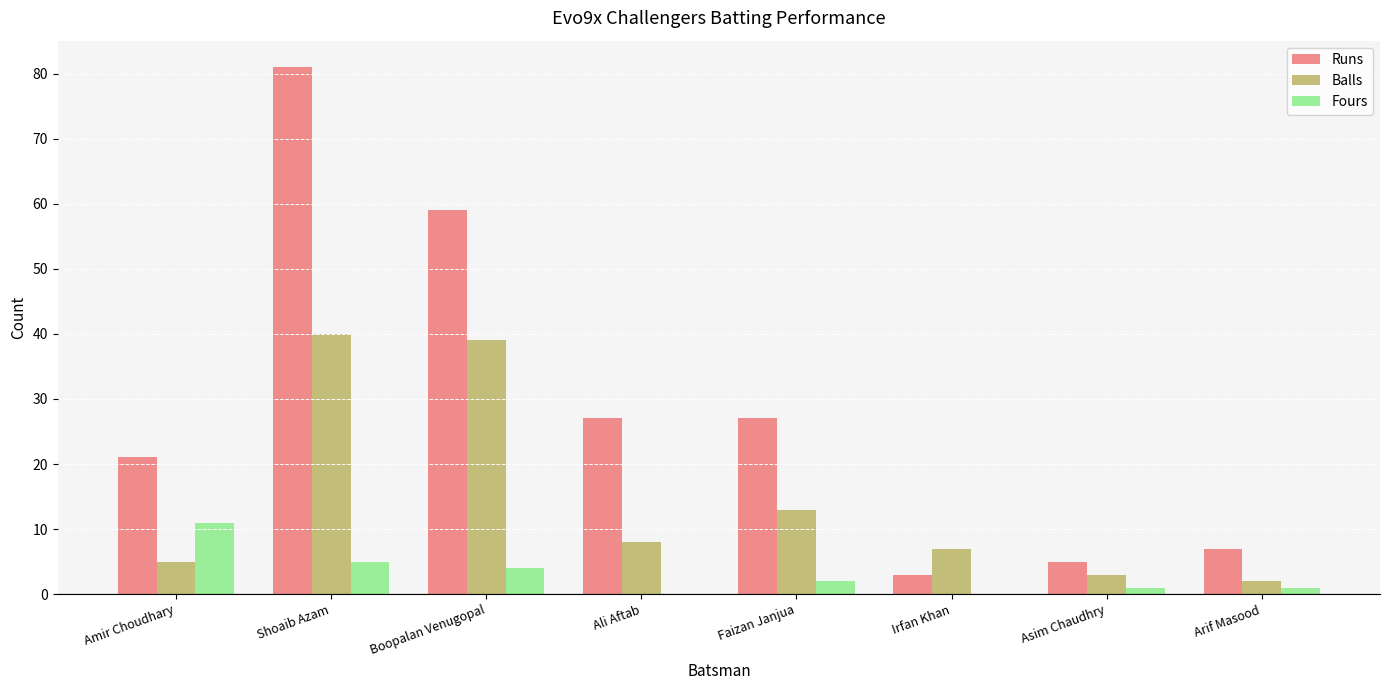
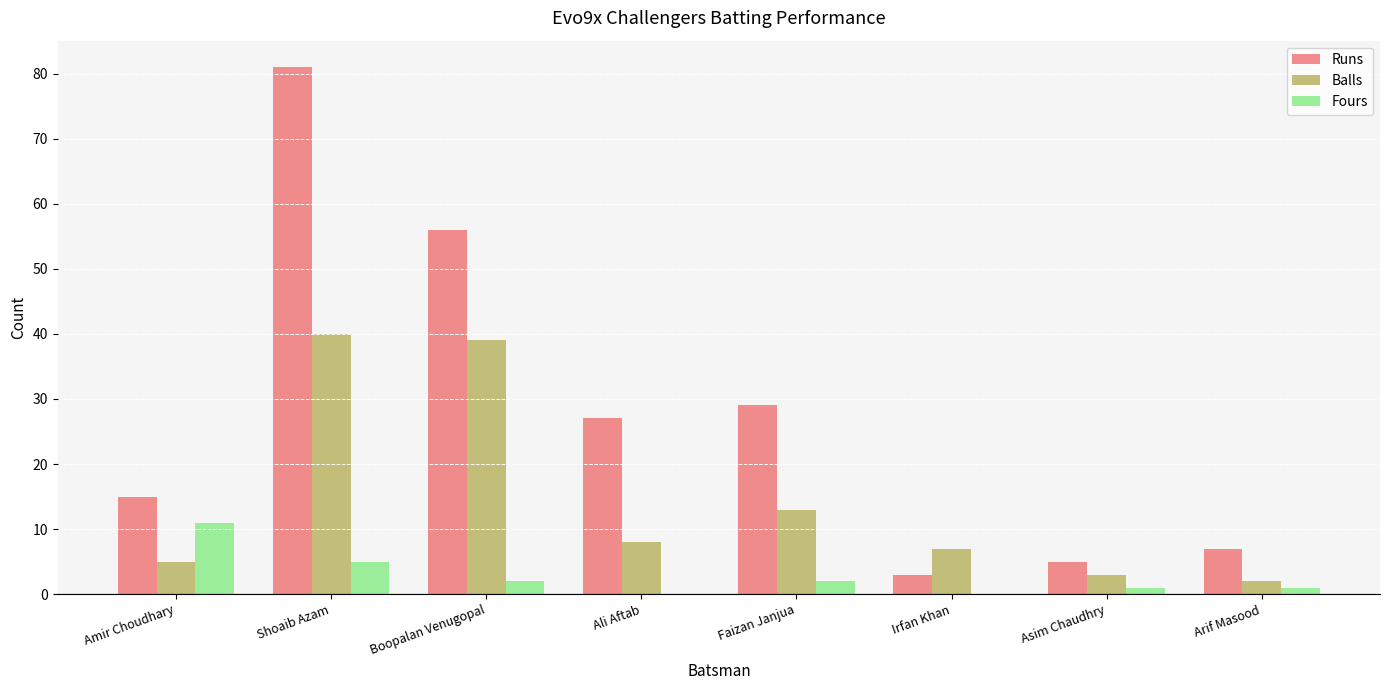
  {
    "Runs": {
-     "Amir Choudhary": 21,
+     "Amir Choudhary": 15,
      "Shoaib Azam": 81,
-     "Boopalan Venugopal": 59,
+     "Boopalan Venugopal": 56,
      "Ali Aftab": 27,
-     "Faizan Janjua": 27,
+     "Faizan Janjua": 29,
      "Irfan Khan": 3,
      "Asim Chaudhry": 5,
      "Arif Masood": 7
    },
    "Balls": {
      "Amir Choudhary": 5,
      "Shoaib Azam": 40,
      "Boopalan Venugopal": 39,
      "Ali Aftab": 8,
      "Faizan Janjua": 13,
      "Irfan Khan": 7,
      "Asim Chaudhry": 3,
      "Arif Masood": 2
    },
    "Fours": {
      "Amir Choudhary": 11,
      "Shoaib Azam": 5,
-     "Boopalan Venugopal": 4,
+     "Boopalan Venugopal": 2,
      "Ali Aftab": 0,
      "Faizan Janjua": 2,
      "Irfan Khan": 0,
      "Asim Chaudhry": 1,
      "Arif Masood": 1
    }
  }
